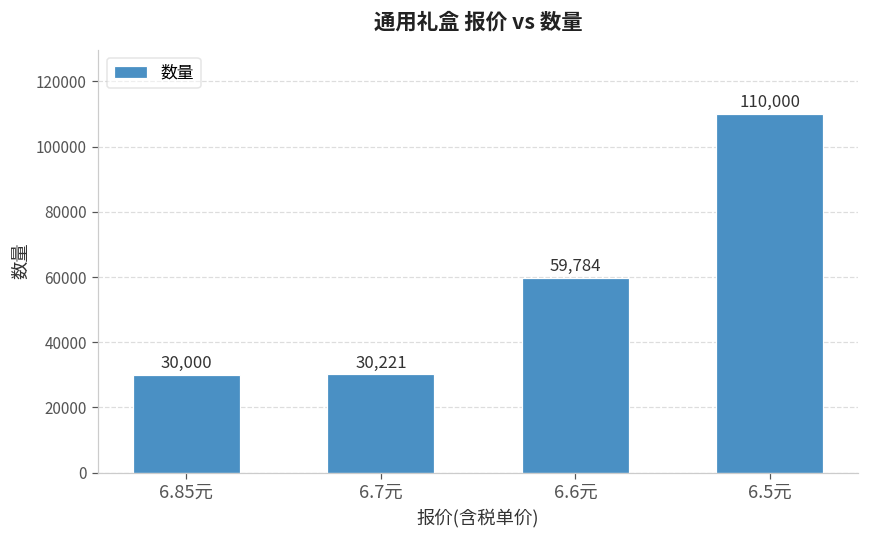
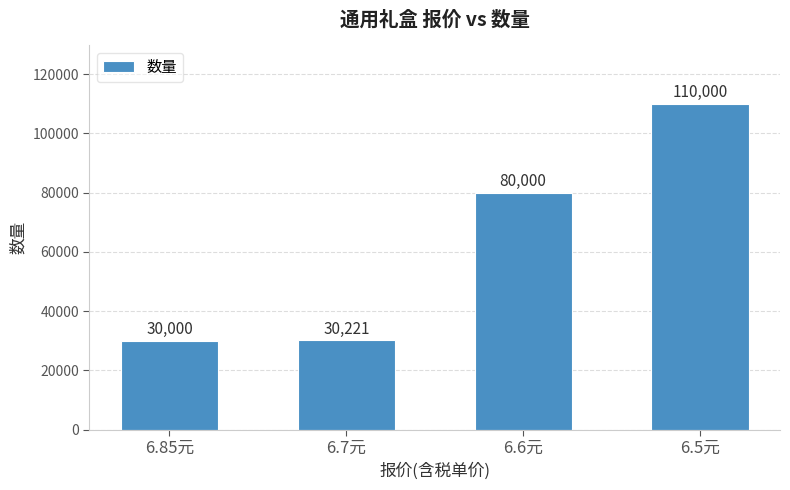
  {
    "6.85元": "30,000",
    "6.7元": "30,221",
-   "6.6元": "59,784",
+   "6.6元": "80,000",
    "6.5元": "110,000"
  }
